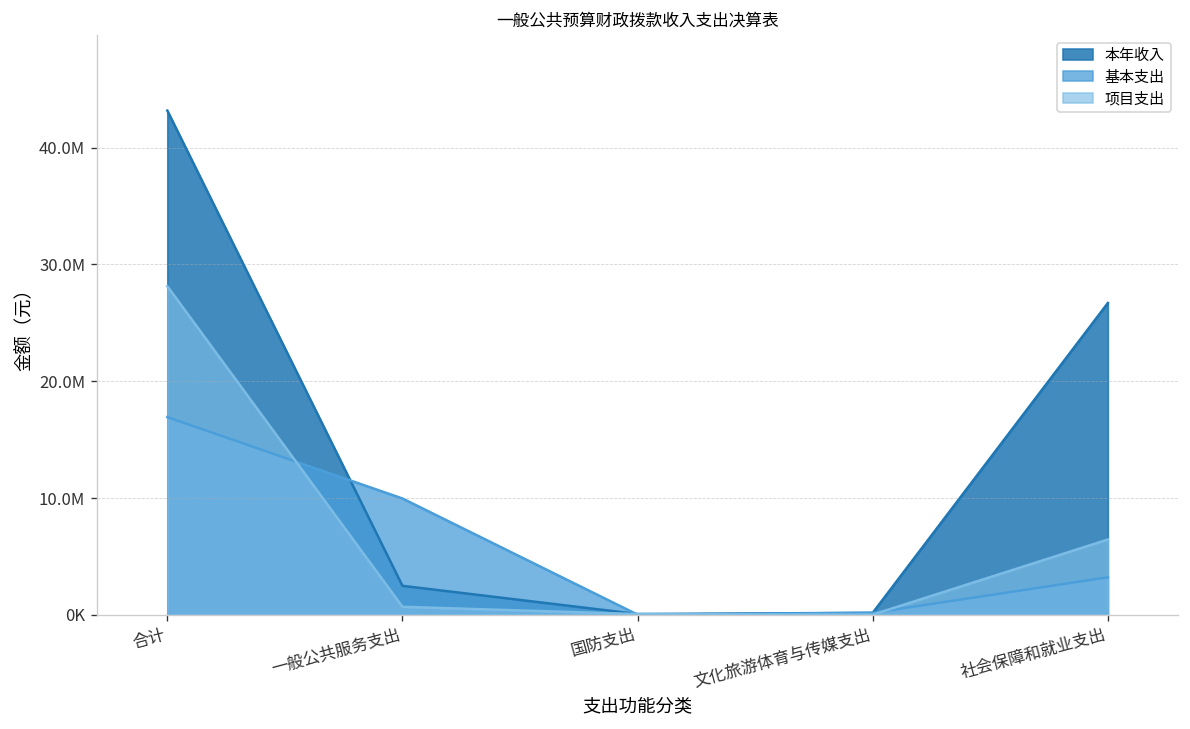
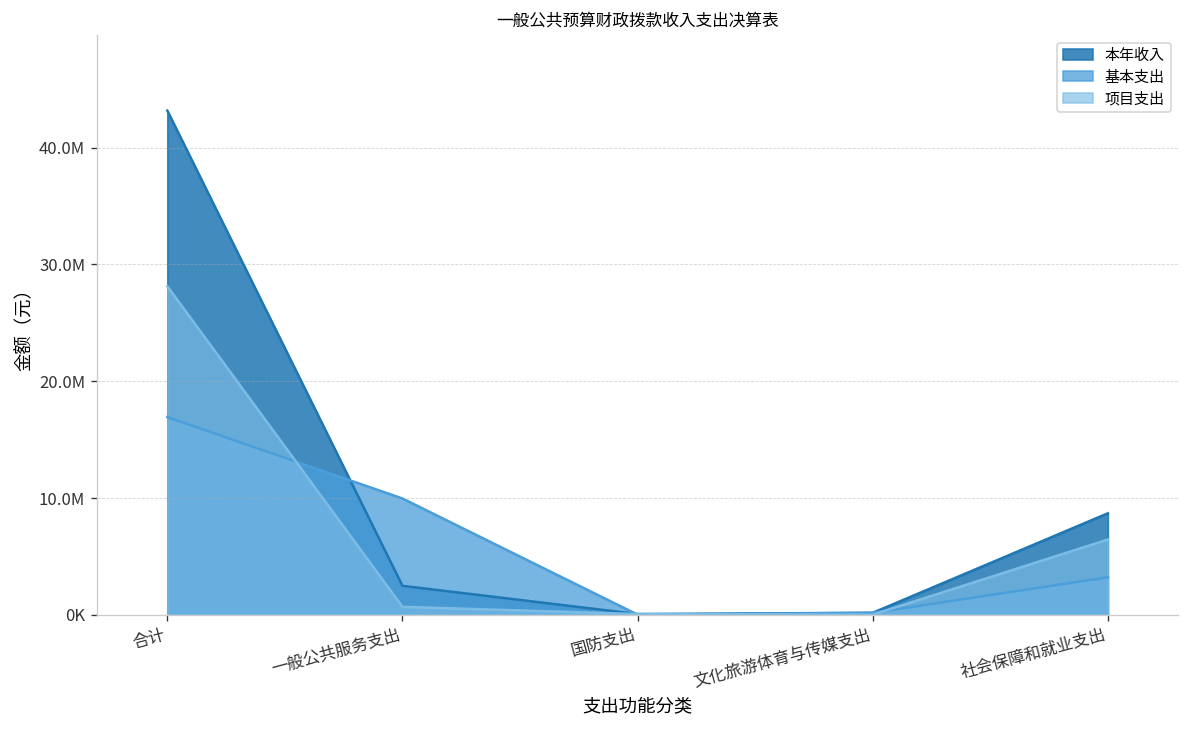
  {
    "本年收入": {
      "合计": 43000000,
      "一般公共服务支出": 2000000,
-     "社会保障和就业支出": 27000000
+     "社会保障和就业支出": 9000000
    }
  }
